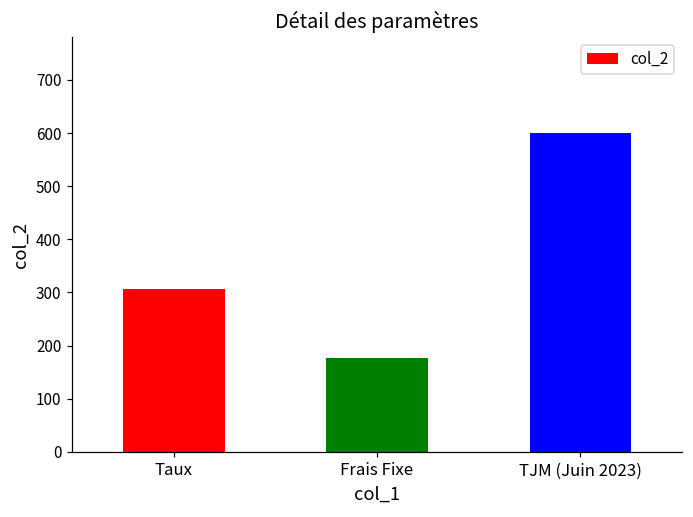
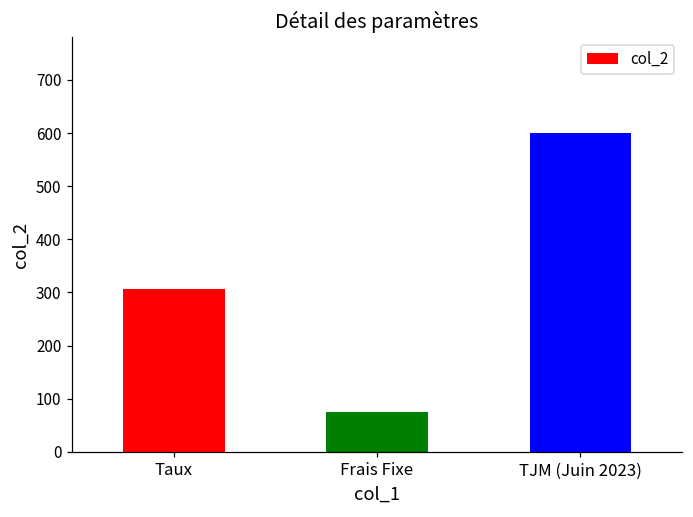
  {
    "Taux": 310,
-   "Frais Fixe": 180,
+   "Frais Fixe": 80,
    "TJM (Juin 2023)": 600
  }
